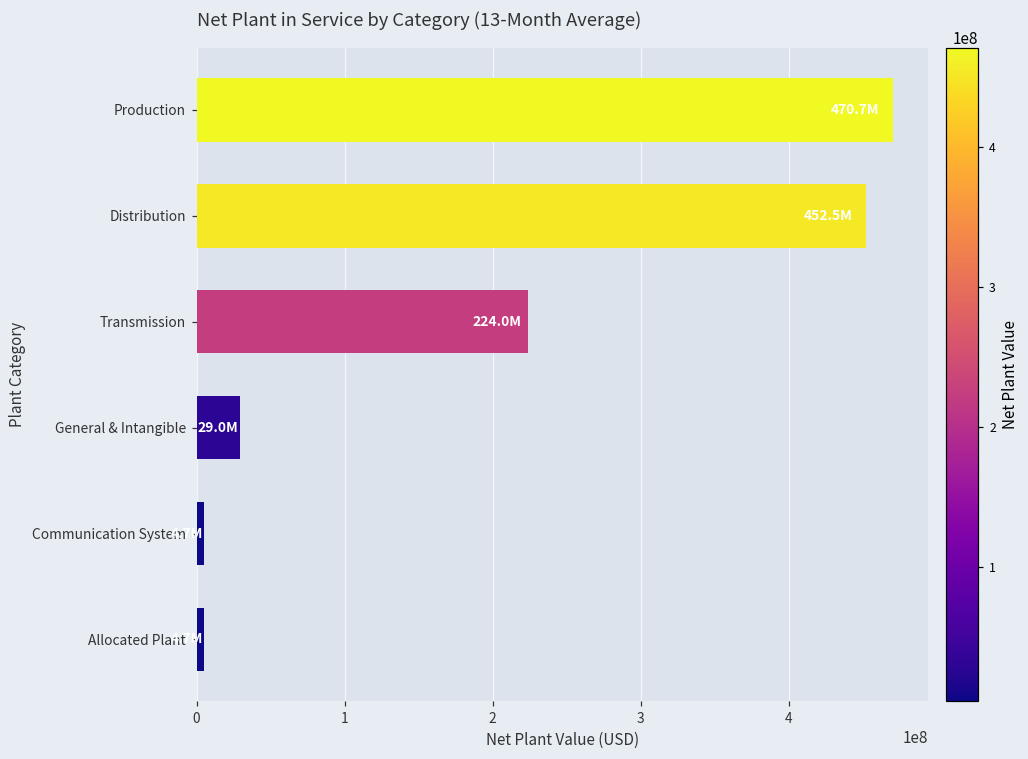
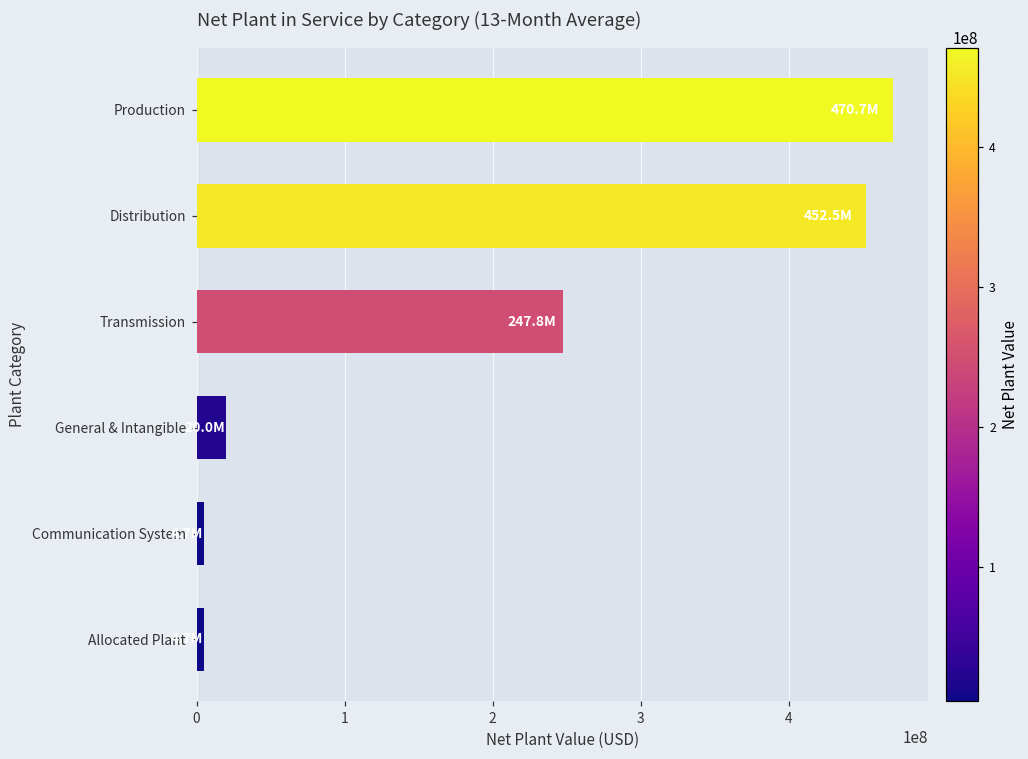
  {
    "Production": "470.7M",
    "Distribution": "452.5M",
-   "Transmission": "224.0M",
-   "General & Intangible": "29.0M"
+   "Transmission": "247.8M",
+   "General & Intangible": "20.0M"
  }
